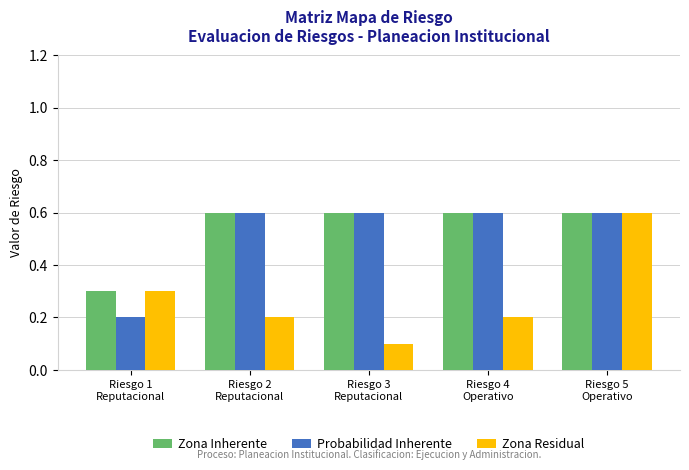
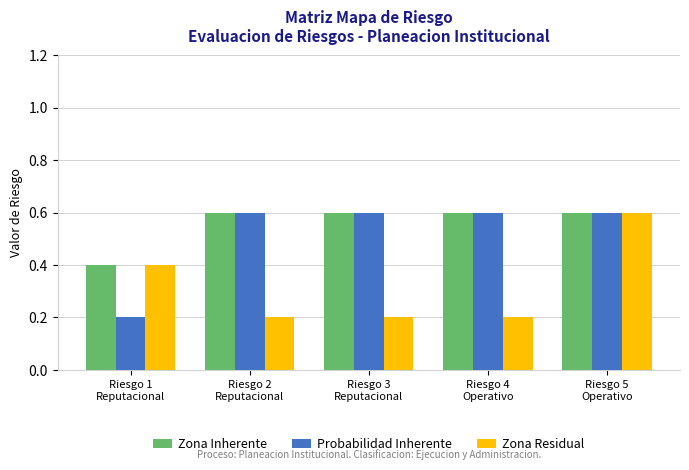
  {
    "Zona Inherente": {
-     "Riesgo 1 Reputacional": 0.3,
+     "Riesgo 1 Reputacional": 0.4,
      "Riesgo 2 Reputacional": 0.6,
      "Riesgo 3 Reputacional": 0.6,
      "Riesgo 4 Operativo": 0.6,
      "Riesgo 5 Operativo": 0.6
    },
    "Probabilidad Inherente": {
      "Riesgo 1 Reputacional": 0.2,
      "Riesgo 2 Reputacional": 0.6,
      "Riesgo 3 Reputacional": 0.6,
      "Riesgo 4 Operativo": 0.6,
      "Riesgo 5 Operativo": 0.6
    },
    "Zona Residual": {
-     "Riesgo 1 Reputacional": 0.3,
+     "Riesgo 1 Reputacional": 0.4,
      "Riesgo 2 Reputacional": 0.2,
-     "Riesgo 3 Reputacional": 0.1,
+     "Riesgo 3 Reputacional": 0.2,
      "Riesgo 4 Operativo": 0.2,
      "Riesgo 5 Operativo": 0.6
    }
  }
